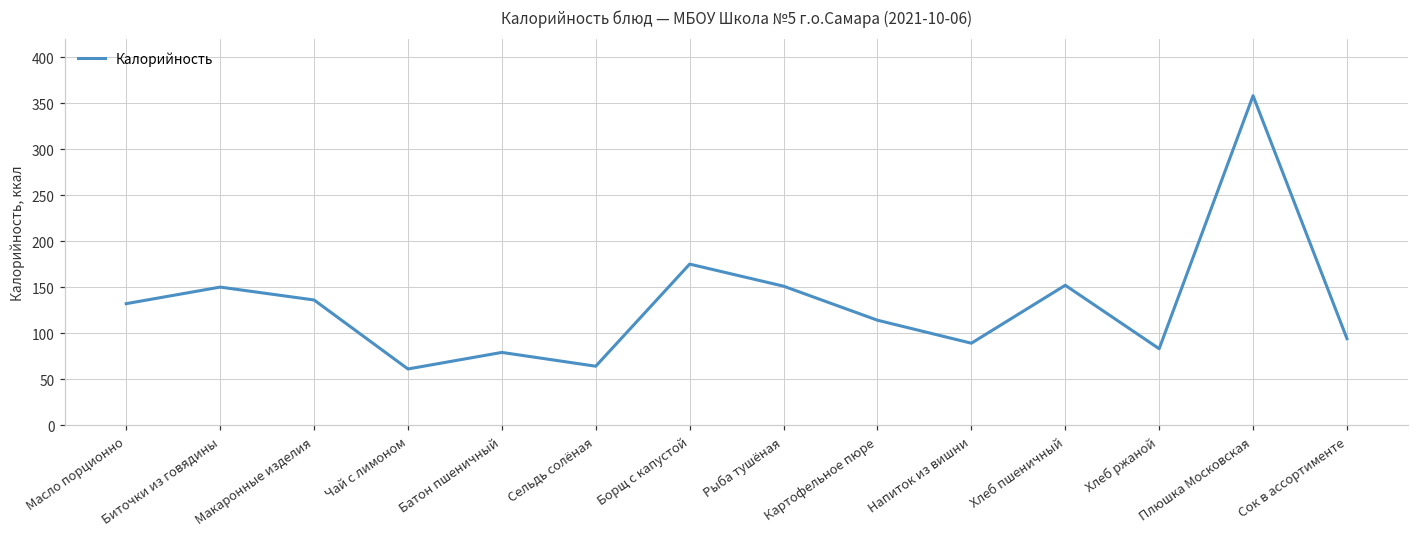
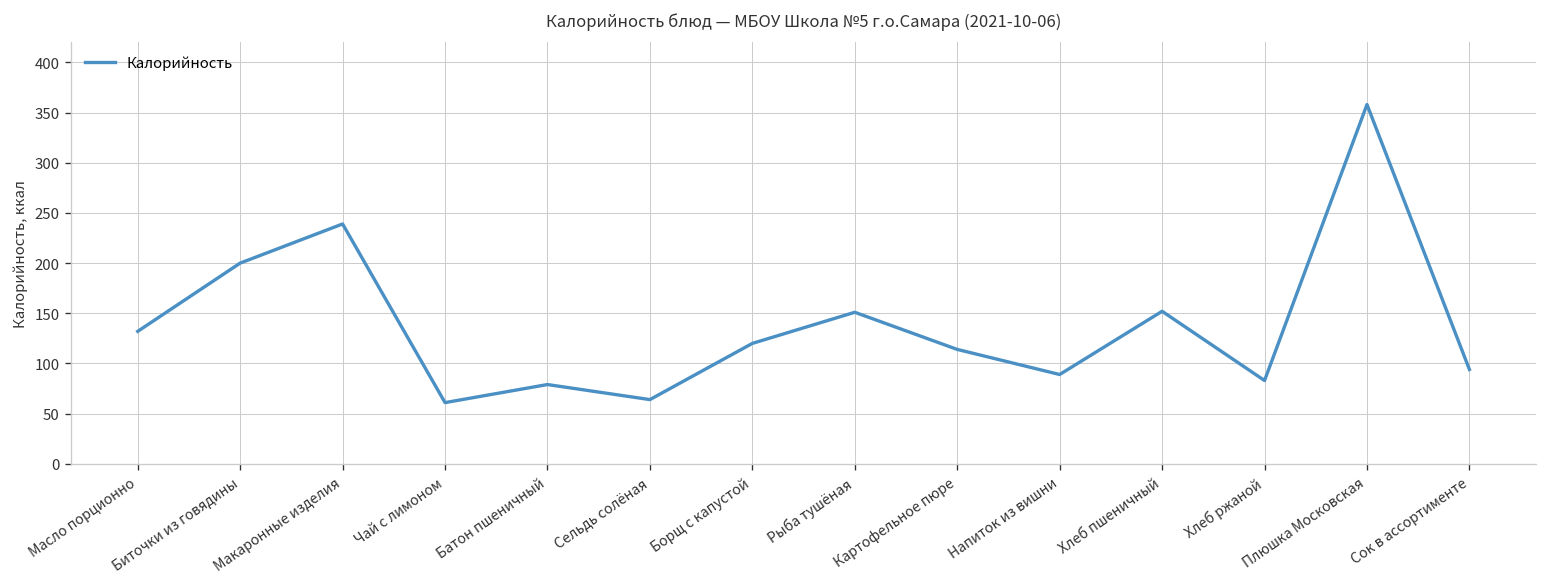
  {
    "Масло порционно": 130,
-   "Биточки из говядины": 150,
-   "Макаронные изделия": 140,
+   "Биточки из говядины": 200,
+   "Макаронные изделия": 240,
    "Чай с лимоном": 60,
    "Батон пшеничный": 80,
    "Сельдь солёная": 60,
-   "Борщ с капустой": 180,
+   "Борщ с капустой": 120,
    "Рыба тушёная": 150,
    "Картофельное пюре": 110,
    "Напиток из вишни": 90,
    "Хлеб пшеничный": 150,
    "Хлеб ржаной": 80,
    "Плюшка Московская": 360,
    "Сок в ассортименте": 90
  }
